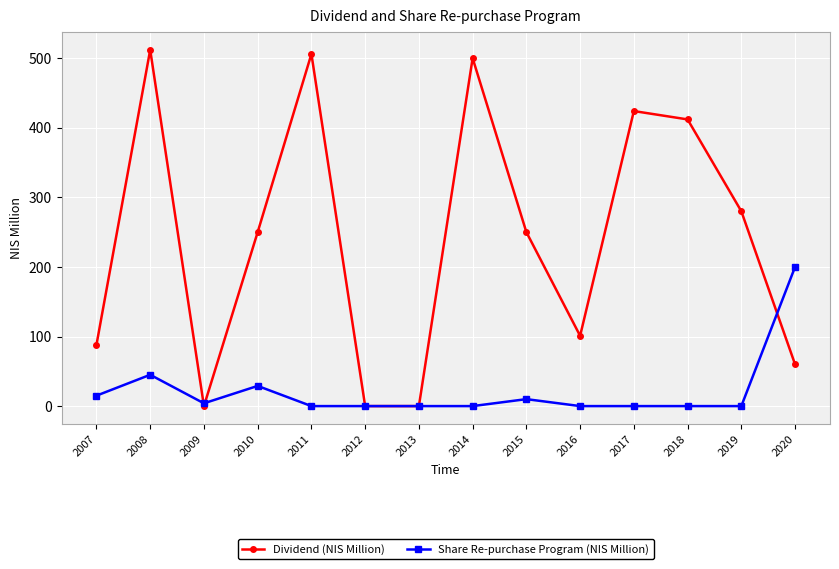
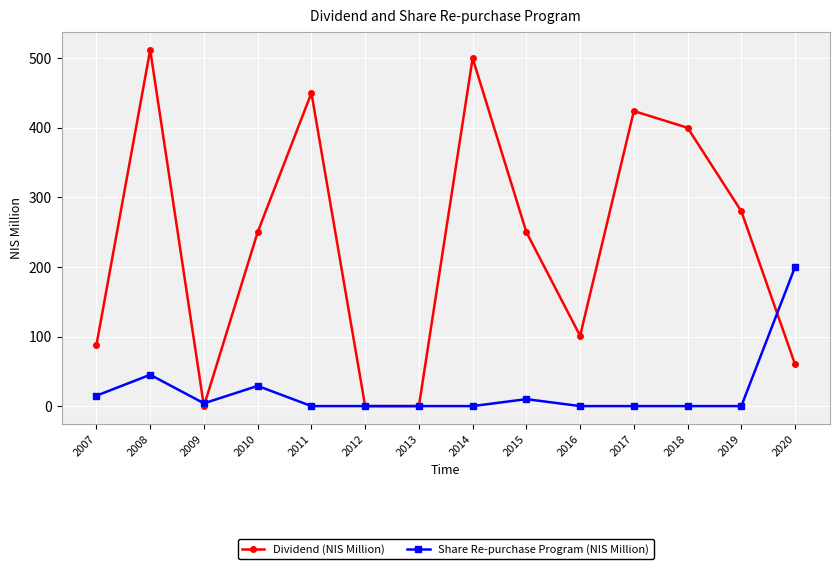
  {
    "Dividend (NIS Million)": {
      "2007": 90,
      "2008": 510,
      "2009": 0,
      "2010": 250,
-     "2011": 510,
+     "2011": 450,
      "2014": 500,
      "2015": 250,
      "2016": 100,
      "2017": 420,
-     "2018": 410,
+     "2018": 400,
      "2019": 280,
      "2020": 60
    },
    "Share Re-purchase Program (NIS Million)": {
      "2007": 20,
      "2008": 50,
      "2009": 0,
      "2010": 30,
      "2011": 0,
      "2014": 0,
      "2015": 10,
      "2016": 0,
      "2017": 0,
      "2018": 0,
      "2019": 0,
      "2020": 200
    }
  }
